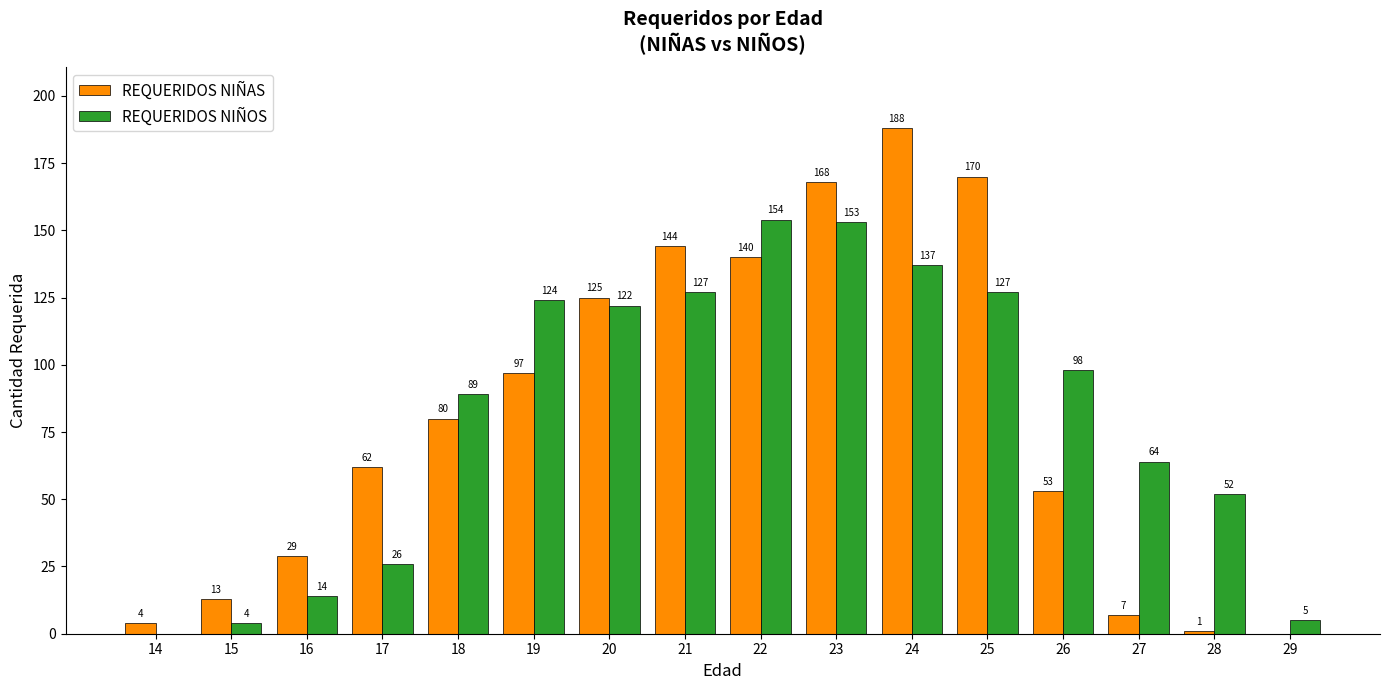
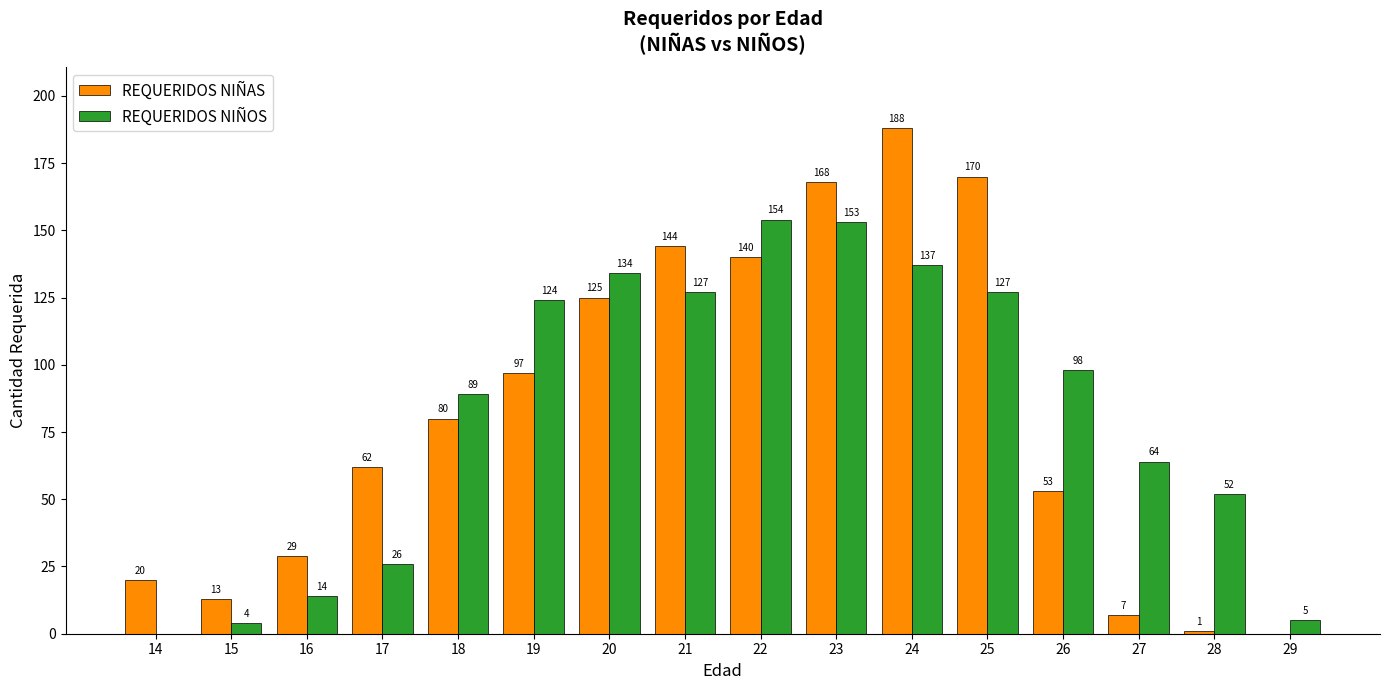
  {
    "REQUERIDOS NIÑAS": {
-     "14": 4,
+     "14": 20,
      "15": 13,
      "16": 29,
      "17": 62,
      "18": 80,
      "19": 97,
      "20": 125,
      "21": 144,
      "22": 140,
      "23": 168,
      "24": 188,
      "25": 170,
      "26": 53,
      "27": 7,
      "28": 1
    },
    "REQUERIDOS NIÑOS": {
      "15": 4,
      "16": 14,
      "17": 26,
      "18": 89,
      "19": 124,
-     "20": 122,
+     "20": 134,
      "21": 127,
      "22": 154,
      "23": 153,
      "24": 137,
      "25": 127,
      "26": 98,
      "27": 64,
      "28": 52,
      "29": 5
    }
  }
